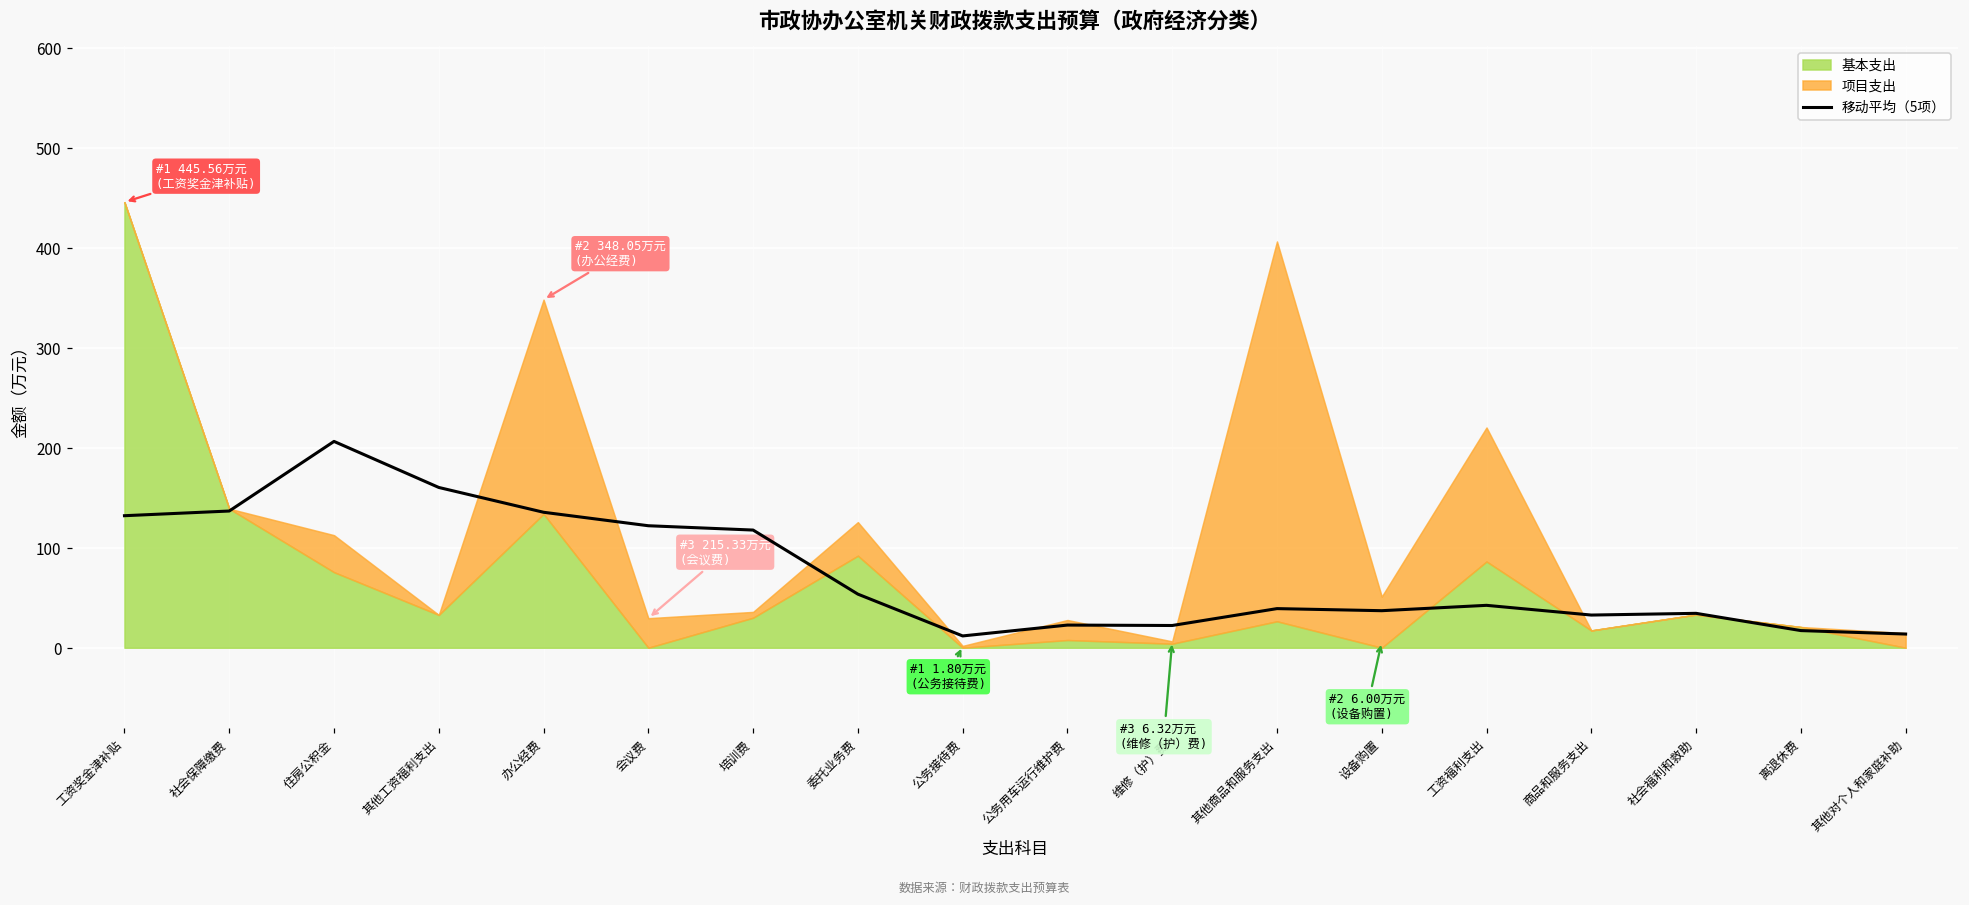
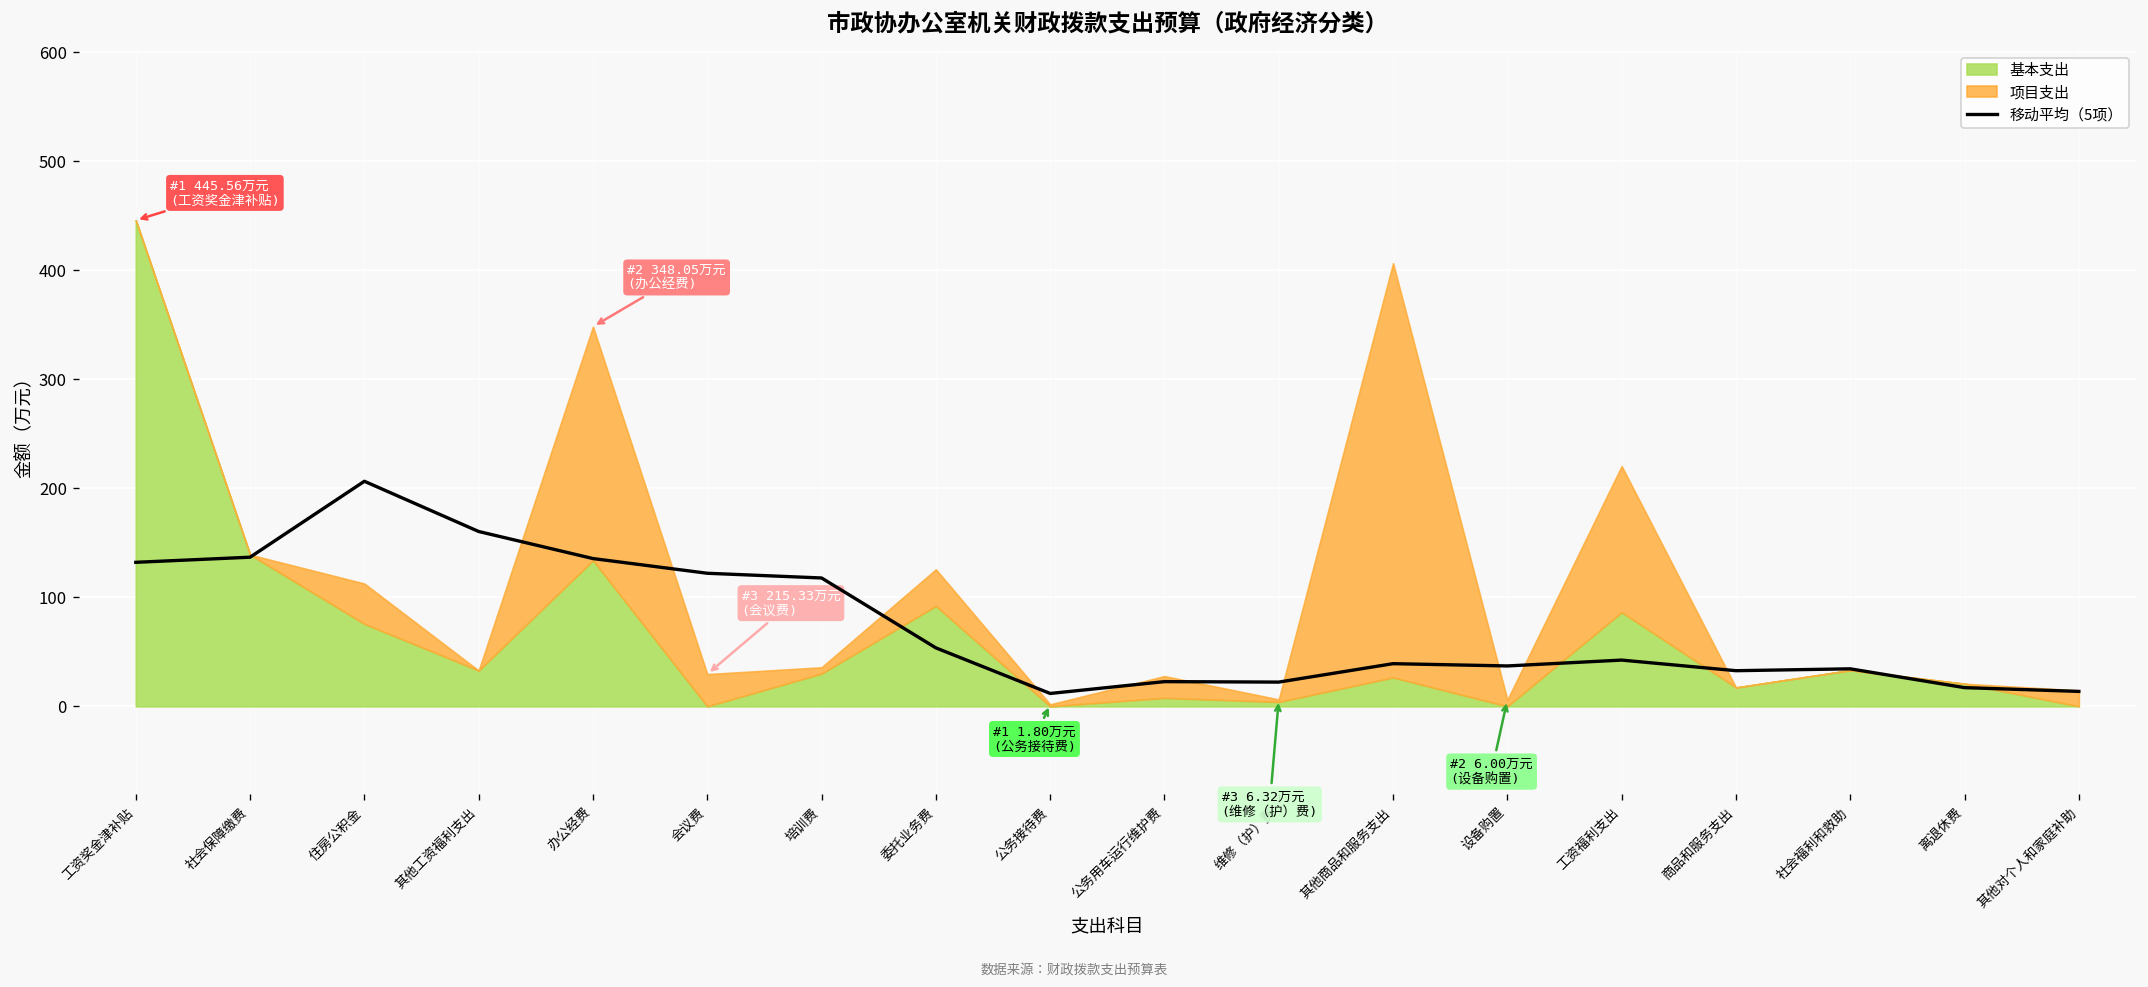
  {
    "移动平均（5项）": {
      "工资奖金津补贴": 130,
      "住房公积金": 210,
      "其他工资福利支出": 160,
      "会议费": 120,
      "培训费": 120,
      "委托业务费": 50,
      "公务接待费": 10,
      "公务用车运行维护费": 20,
      "维修（护）费": 20,
      "其他商品和服务支出": 40,
      "设备购置": 40,
      "工资福利支出": 40,
      "商品和服务支出": 30,
      "离退休费": 20
    },
    "基本支出": {
      "住房公积金": 80,
      "会议费": 0,
      "培训费": 30,
      "委托业务费": 90,
      "公务用车运行维护费": 10,
      "其他商品和服务支出": 30,
      "工资福利支出": 90,
      "其他对个人和家庭补助": 0
    },
    "项目支出": {
      "住房公积金": 40,
      "办公经费": 210,
      "会议费": 30,
      "培训费": 10,
      "委托业务费": 30,
      "公务用车运行维护费": 20,
      "其他商品和服务支出": 380,
-     "设备购置": 50,
+     "设备购置": 10,
      "工资福利支出": 130
    }
  }
